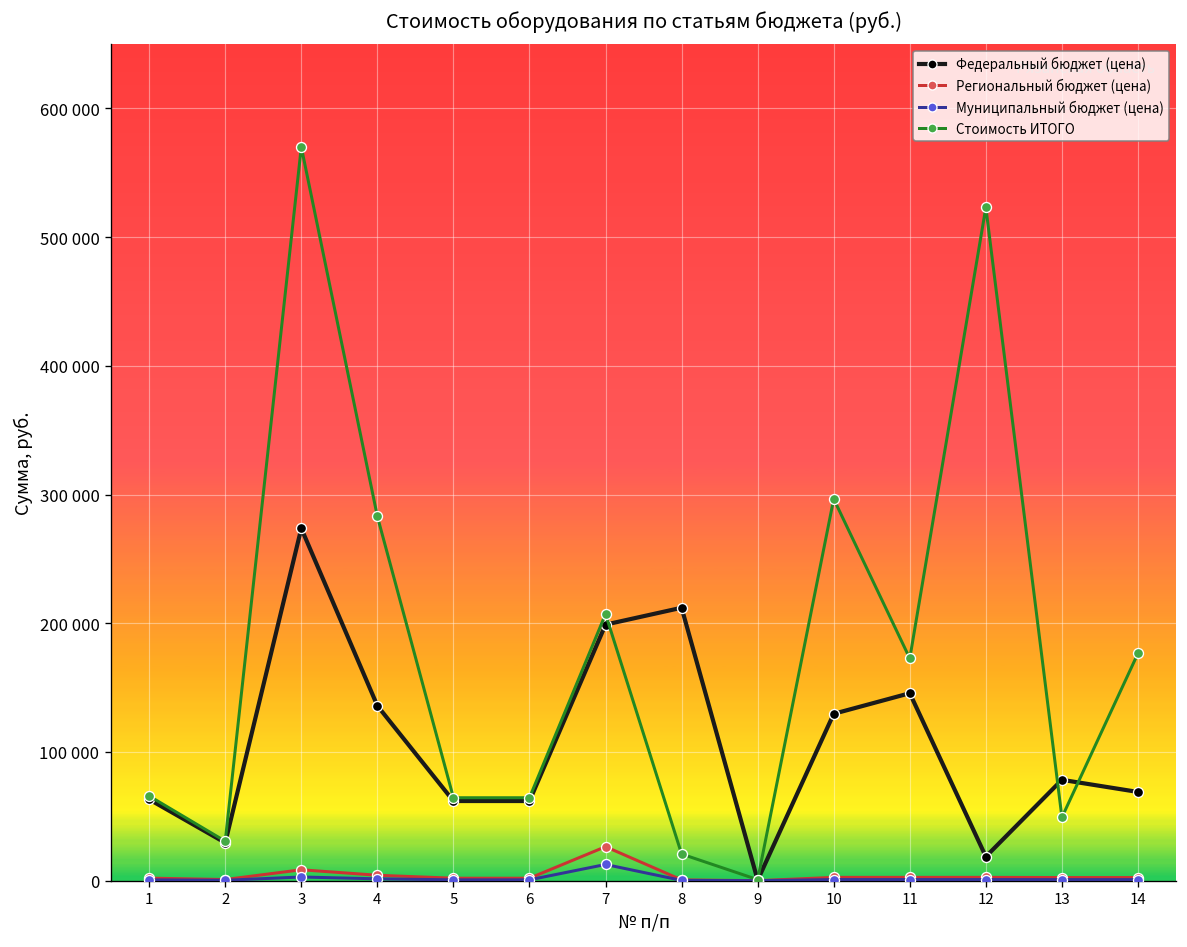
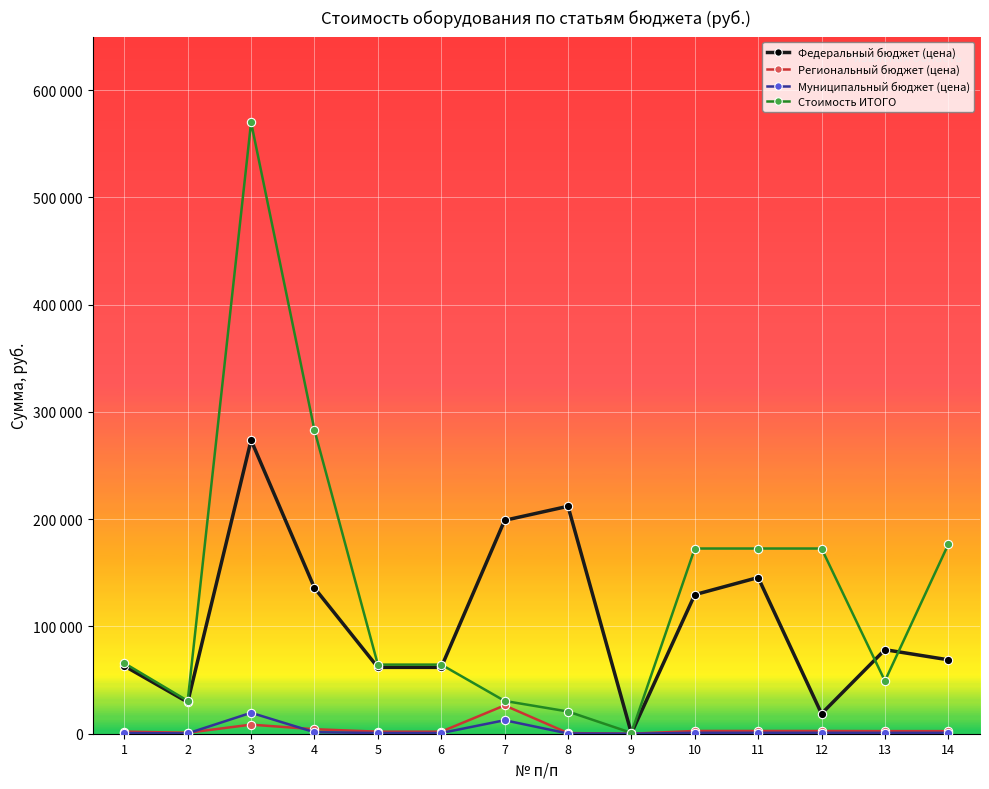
  {
    "Федеральный бюджет (цена)": {
      "1": 63000,
      "3": 274000,
      "4": 136000,
      "5": 62000,
      "6": 62000,
      "7": 199000,
      "8": 212000,
      "10": 130000,
      "11": 146000,
      "12": 19000,
      "13": 78000,
      "14": 69000
    },
    "Региональный бюджет (цена)": {
      "3": 8000,
      "4": 4000,
      "7": 26000
    },
    "Муниципальный бюджет (цена)": {
-     "3": 3000,
+     "3": 20000,
      "4": 1000,
      "7": 13000
    },
    "Стоимость ИТОГО": {
      "1": 66000,
      "3": 570000,
      "4": 283000,
      "5": 64000,
      "6": 64000,
-     "7": 207000,
+     "7": 31000,
      "8": 21000,
-     "10": 297000,
+     "10": 173000,
      "11": 173000,
-     "12": 523000,
+     "12": 173000,
      "13": 49000,
      "14": 177000
    }
  }
